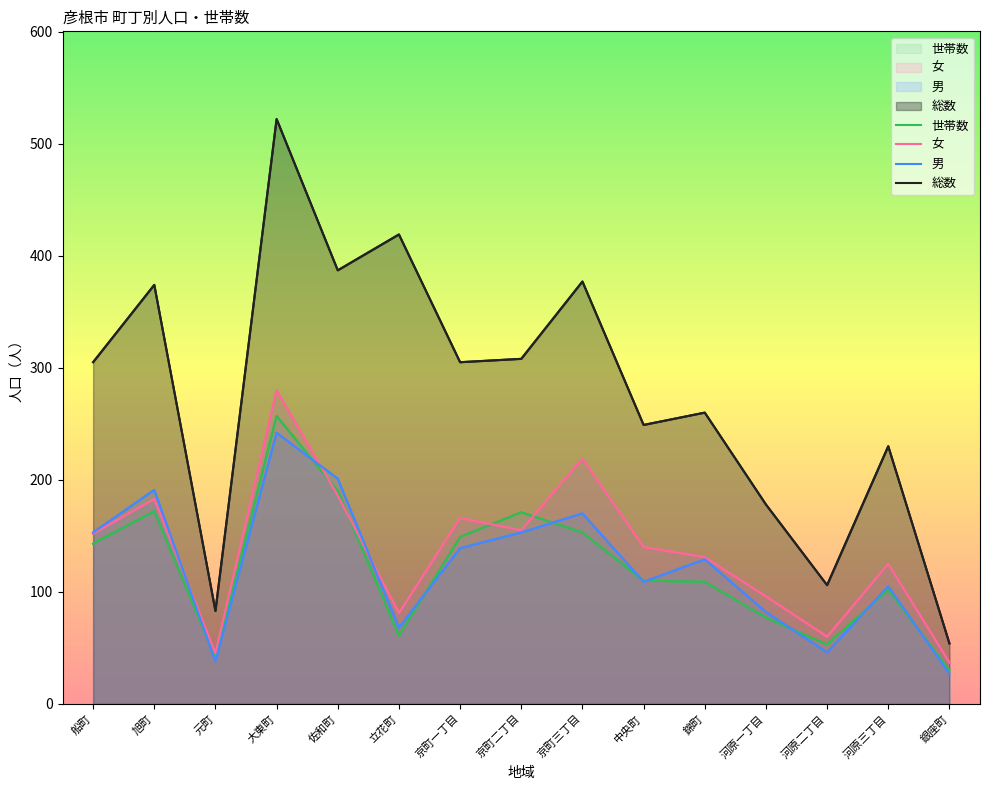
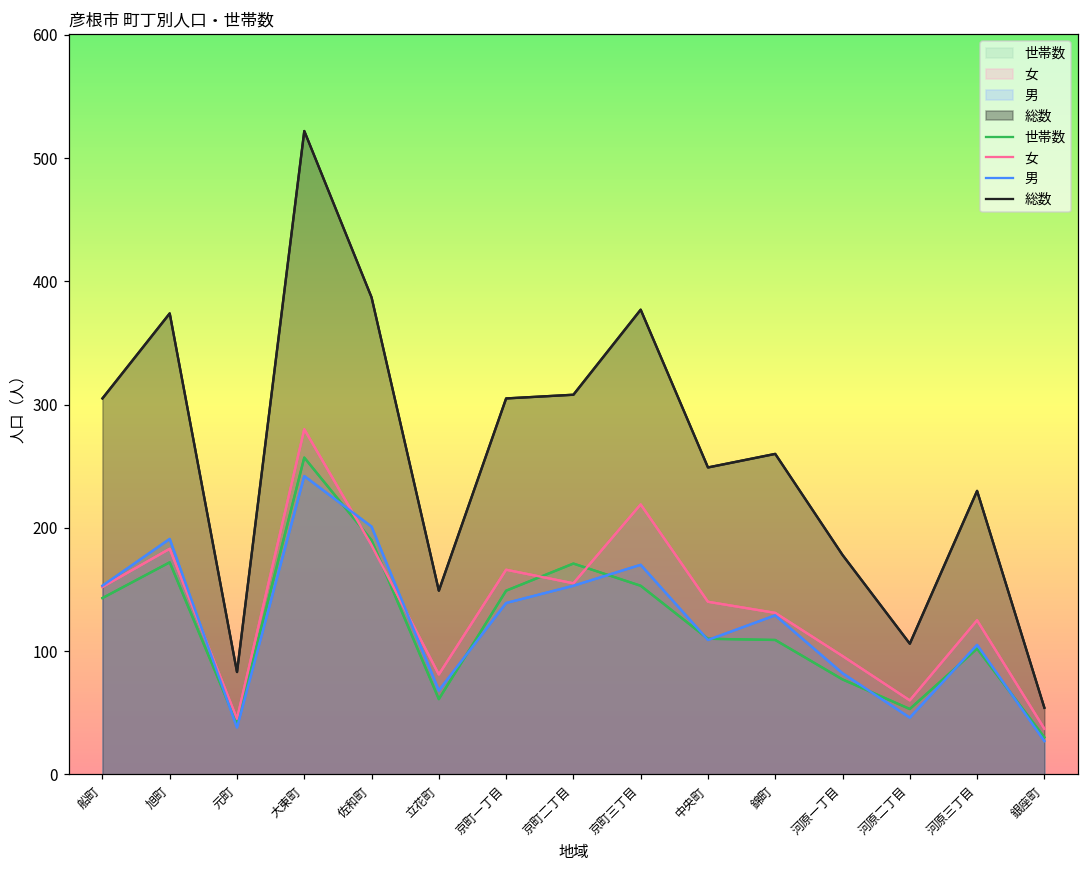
  {
    "総数": {
      "船町": 305,
      "旭町": 374,
      "元町": 83,
      "大東町": 522,
      "佐和町": 387,
-     "立花町": 419,
+     "立花町": 149,
      "京町一丁目": 305,
      "京町二丁目": 308,
      "京町三丁目": 377,
      "中央町": 249,
      "錦町": 260,
      "河原一丁目": 178,
      "河原二丁目": 106,
      "河原三丁目": 230,
      "銀座町": 54
    }
  }
